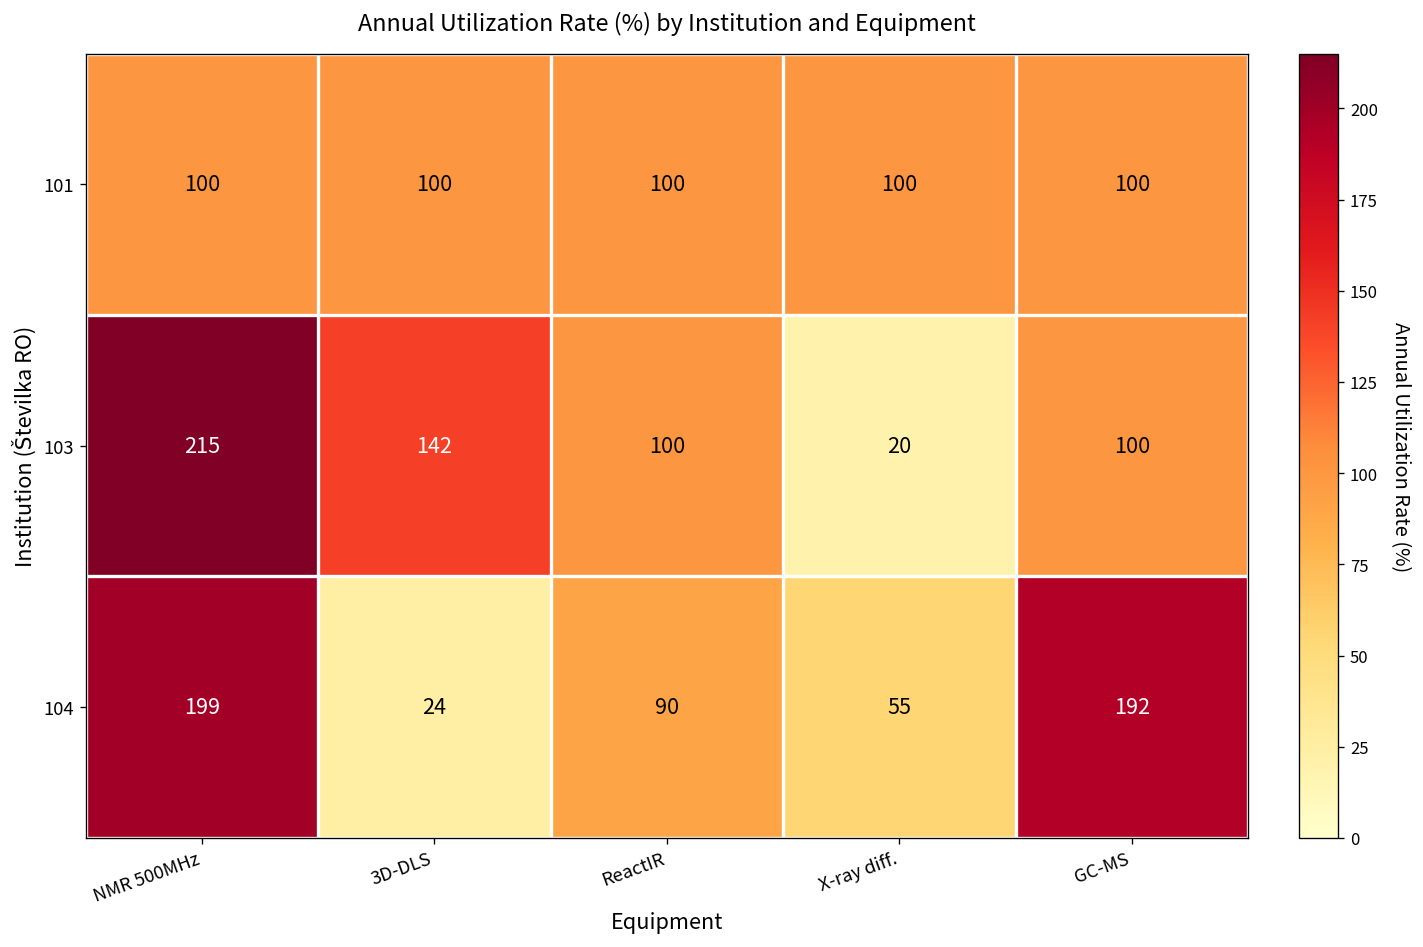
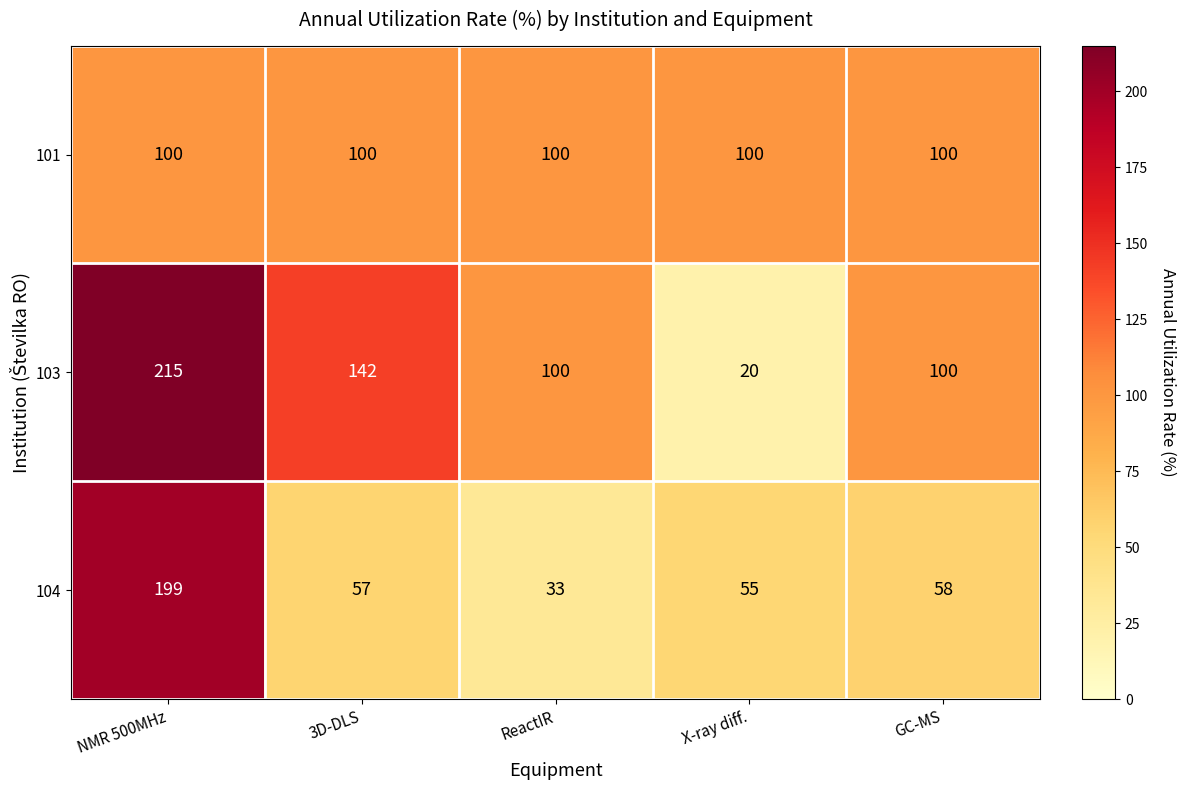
  {
    "101": {
      "NMR 500MHz": 100,
      "3D-DLS": 100,
      "ReactIR": 100,
      "X-ray diff.": 100,
      "GC-MS": 100
    },
    "103": {
      "NMR 500MHz": 215,
      "3D-DLS": 142,
      "ReactIR": 100,
      "X-ray diff.": 20,
      "GC-MS": 100
    },
    "104": {
      "NMR 500MHz": 199,
-     "3D-DLS": 24,
-     "ReactIR": 90,
+     "3D-DLS": 57,
+     "ReactIR": 33,
      "X-ray diff.": 55,
-     "GC-MS": 192
+     "GC-MS": 58
    }
  }
